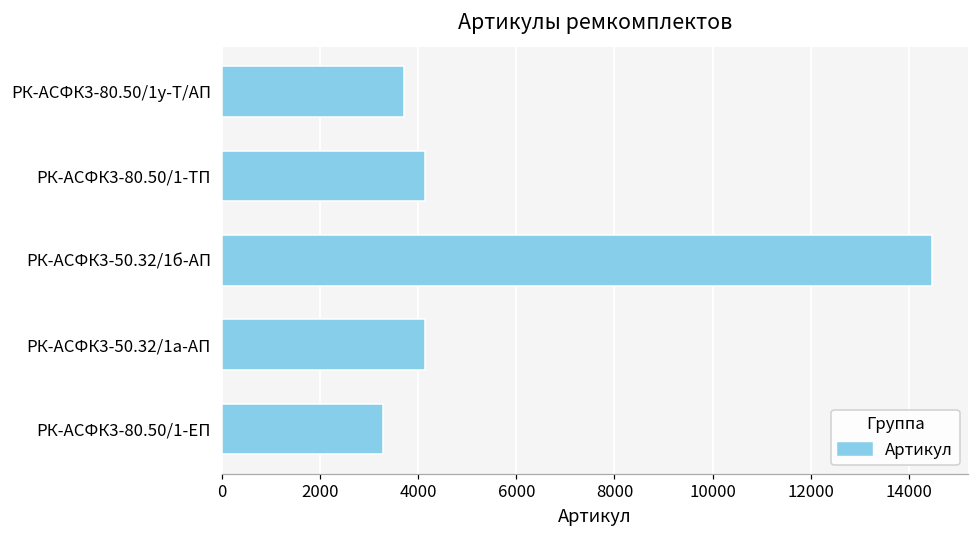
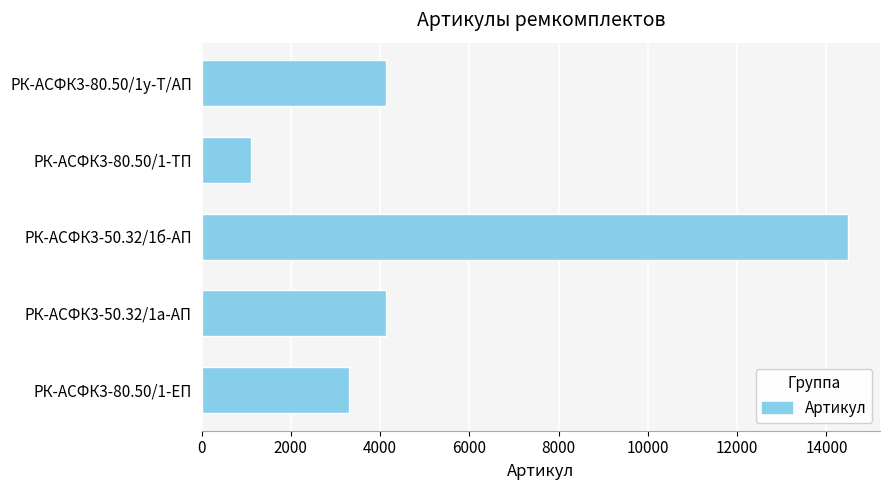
  {
-   "РК-АСФК3-80.50/1у-Т/АП": 3700,
-   "РК-АСФК3-80.50/1-ТП": 4100,
+   "РК-АСФК3-80.50/1у-Т/АП": 4100,
+   "РК-АСФК3-80.50/1-ТП": 1100,
    "РК-АСФК3-50.32/1б-АП": 14500,
    "РК-АСФК3-50.32/1а-АП": 4100,
    "РК-АСФК3-80.50/1-ЕП": 3300
  }
